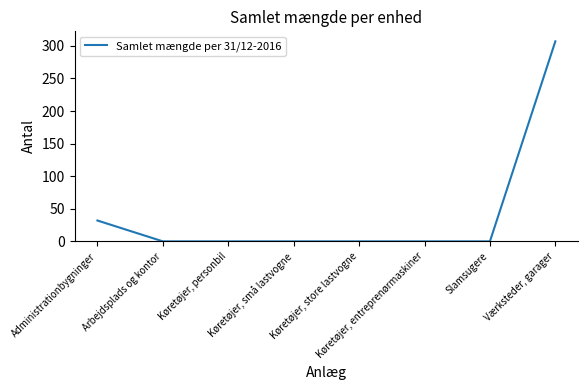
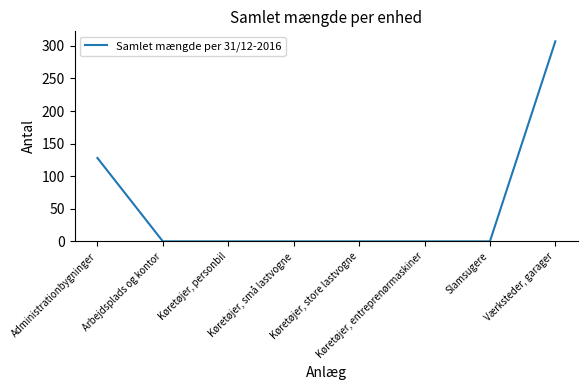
  {
-   "Administrationbygninger": 30,
+   "Administrationbygninger": 130,
    "Arbejdsplads og kontor": 0,
    "Køretøjer, personbil": 0,
    "Køretøjer, små lastvogne": 0,
    "Køretøjer, store lastvogne": 0,
    "Køretøjer, entreprenørmaskiner": 0,
    "Slamsugere": 0,
    "Værksteder, garager": 310
  }
